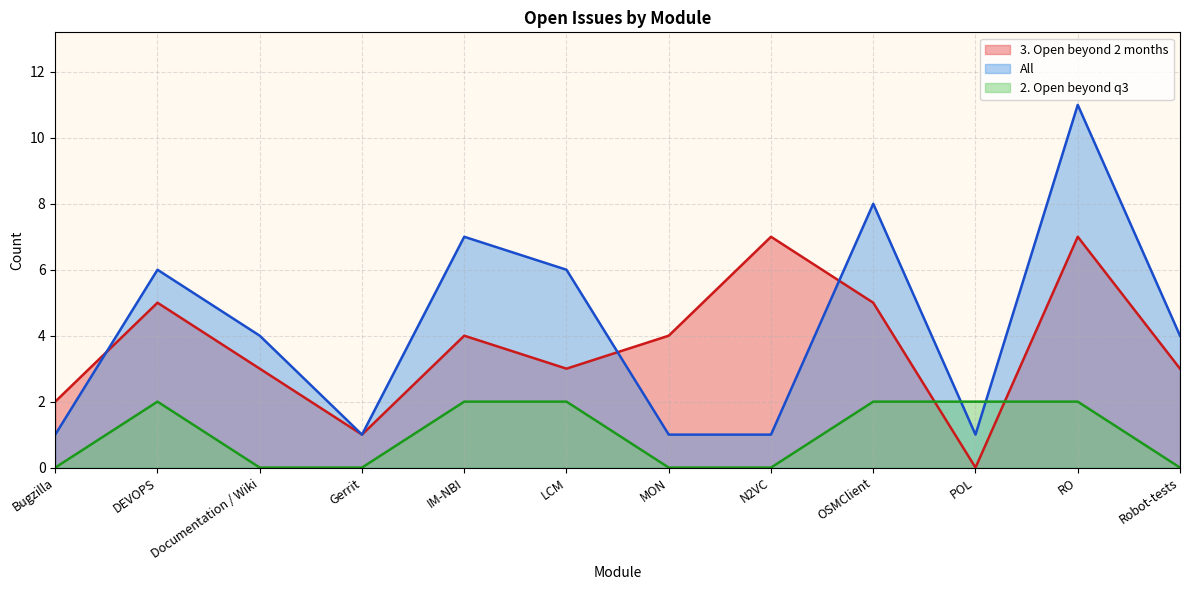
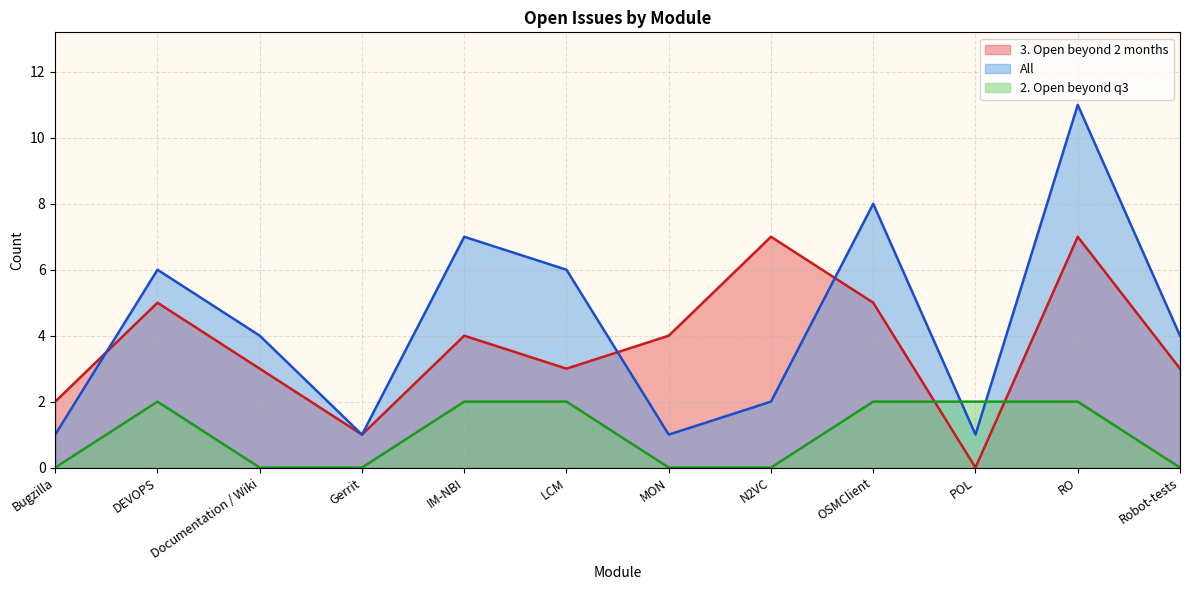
  {
    "3. Open beyond 2 months": {
      "Bugzilla": 2,
      "DEVOPS": 5,
      "Documentation / Wiki": 3,
      "IM-NBI": 4,
      "LCM": 3,
      "MON": 4,
      "N2VC": 7,
      "OSMClient": 5,
      "POL": 0,
      "RO": 7,
      "Robot-tests": 3
    },
    "All": {
      "Bugzilla": 1,
      "DEVOPS": 6,
      "Documentation / Wiki": 4,
      "IM-NBI": 7,
      "LCM": 6,
      "MON": 1,
-     "N2VC": 1,
+     "N2VC": 2,
      "OSMClient": 8,
      "POL": 1,
      "RO": 11,
      "Robot-tests": 4
    },
    "2. Open beyond q3": {
      "Bugzilla": 0,
      "DEVOPS": 2,
      "Documentation / Wiki": 0,
      "Gerrit": 0,
      "IM-NBI": 2,
      "LCM": 2,
      "MON": 0,
      "N2VC": 0,
      "OSMClient": 2,
      "POL": 2,
      "RO": 2,
      "Robot-tests": 0
    }
  }
